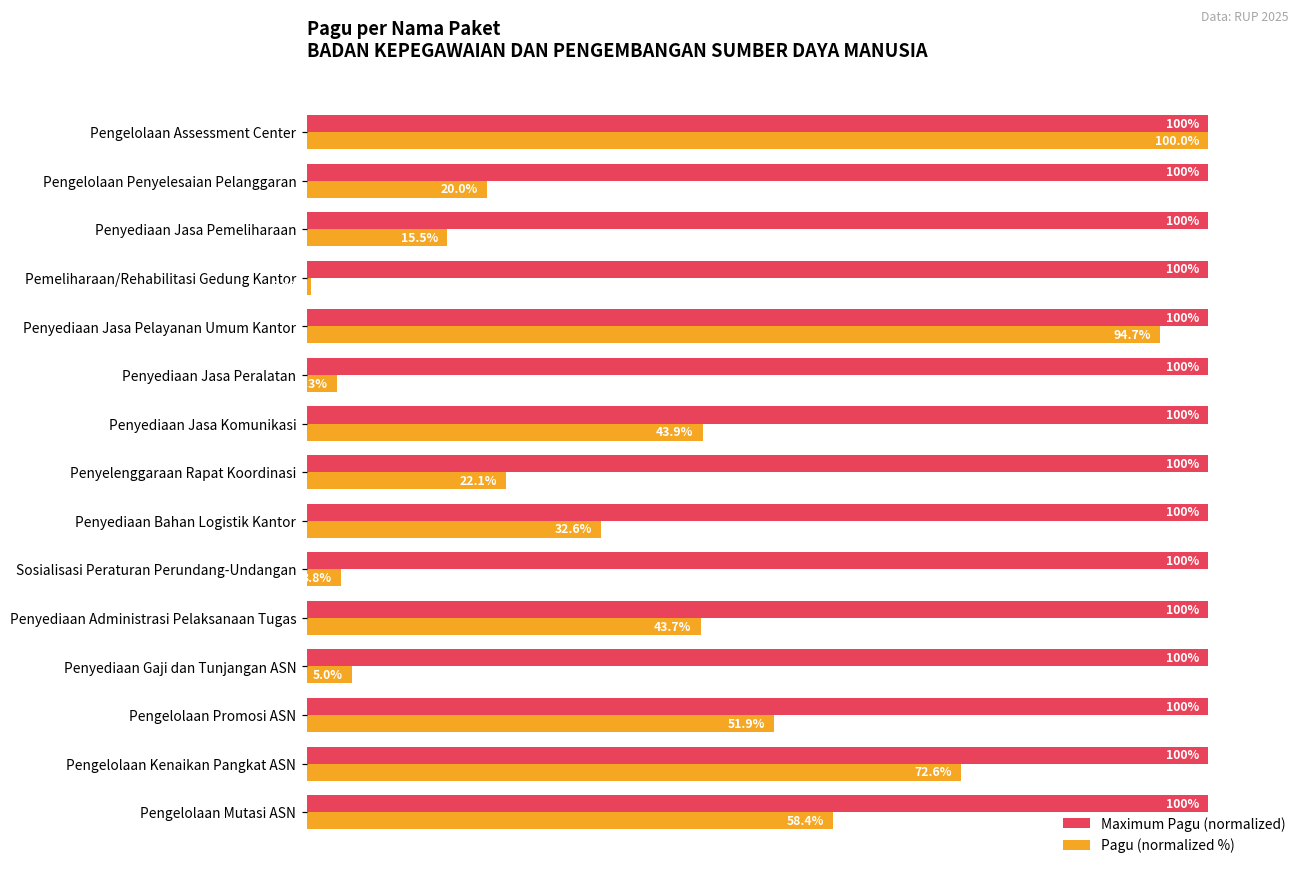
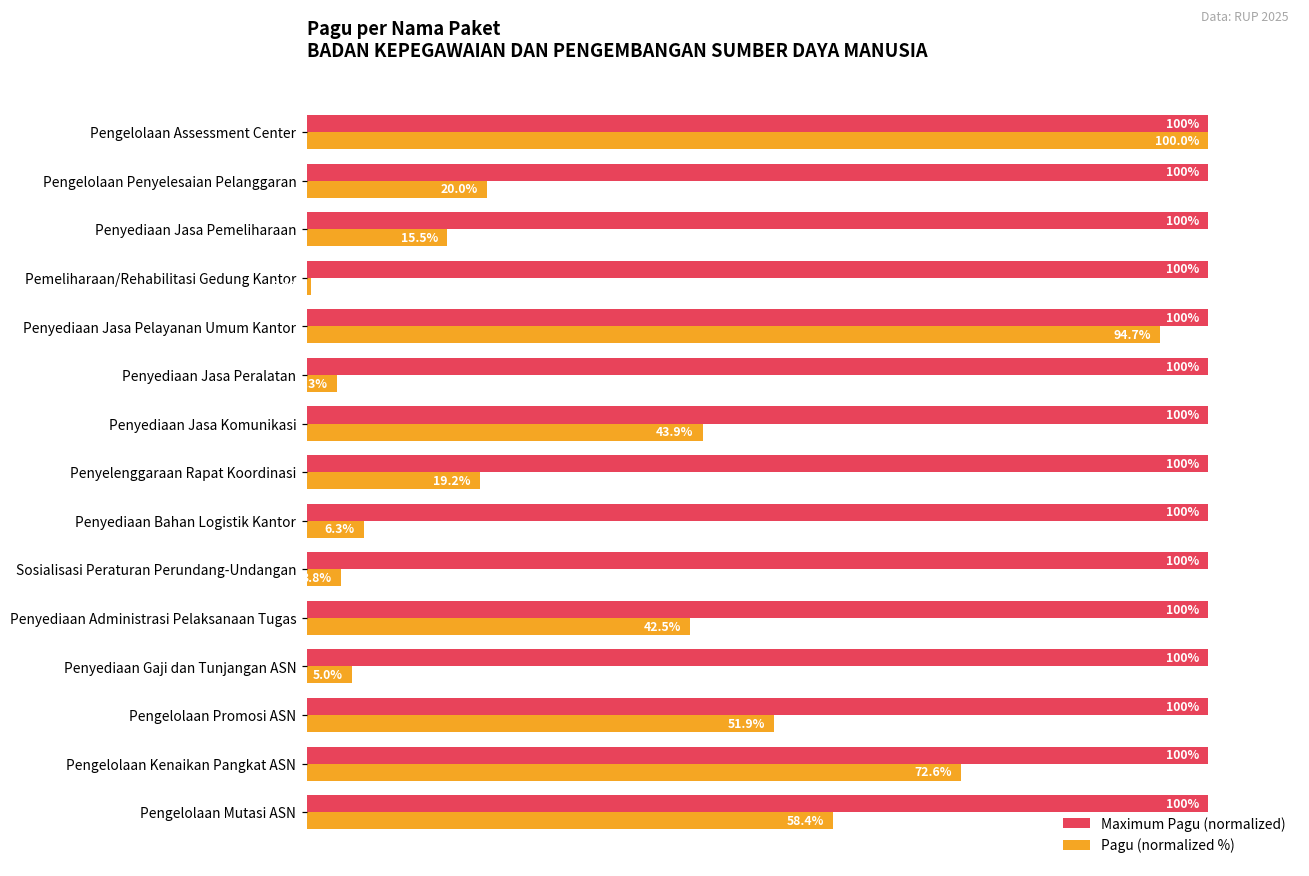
  {
    "Maximum Pagu (normalized)": {
      "Pengelolaan Assessment Center": "100%",
      "Pengelolaan Penyelesaian Pelanggaran": "100%",
      "Penyediaan Jasa Pemeliharaan": "100%",
      "Pemeliharaan/Rehabilitasi Gedung Kantor": "100%",
      "Penyediaan Jasa Pelayanan Umum Kantor": "100%",
      "Penyediaan Jasa Peralatan": "100%",
      "Penyediaan Jasa Komunikasi": "100%",
      "Penyelenggaraan Rapat Koordinasi": "100%",
      "Penyediaan Bahan Logistik Kantor": "100%",
      "Sosialisasi Peraturan Perundang-Undangan": "100%",
      "Penyediaan Administrasi Pelaksanaan Tugas": "100%",
      "Penyediaan Gaji dan Tunjangan ASN": "100%",
      "Pengelolaan Promosi ASN": "100%",
      "Pengelolaan Kenaikan Pangkat ASN": "100%",
      "Pengelolaan Mutasi ASN": "100%"
    },
    "Pagu (normalized %)": {
      "Pengelolaan Assessment Center": "100.0%",
      "Pengelolaan Penyelesaian Pelanggaran": "20.0%",
      "Penyediaan Jasa Pemeliharaan": "15.5%",
      "Penyediaan Jasa Pelayanan Umum Kantor": "94.7%",
      "Penyediaan Jasa Peralatan": "3.3%",
      "Penyediaan Jasa Komunikasi": "43.9%",
-     "Penyelenggaraan Rapat Koordinasi": "22.1%",
-     "Penyediaan Bahan Logistik Kantor": "32.6%",
+     "Penyelenggaraan Rapat Koordinasi": "19.2%",
+     "Penyediaan Bahan Logistik Kantor": "6.3%",
      "Sosialisasi Peraturan Perundang-Undangan": "3.8%",
-     "Penyediaan Administrasi Pelaksanaan Tugas": "43.7%",
+     "Penyediaan Administrasi Pelaksanaan Tugas": "42.5%",
      "Penyediaan Gaji dan Tunjangan ASN": "5.0%",
      "Pengelolaan Promosi ASN": "51.9%",
      "Pengelolaan Kenaikan Pangkat ASN": "72.6%",
      "Pengelolaan Mutasi ASN": "58.4%"
    }
  }
